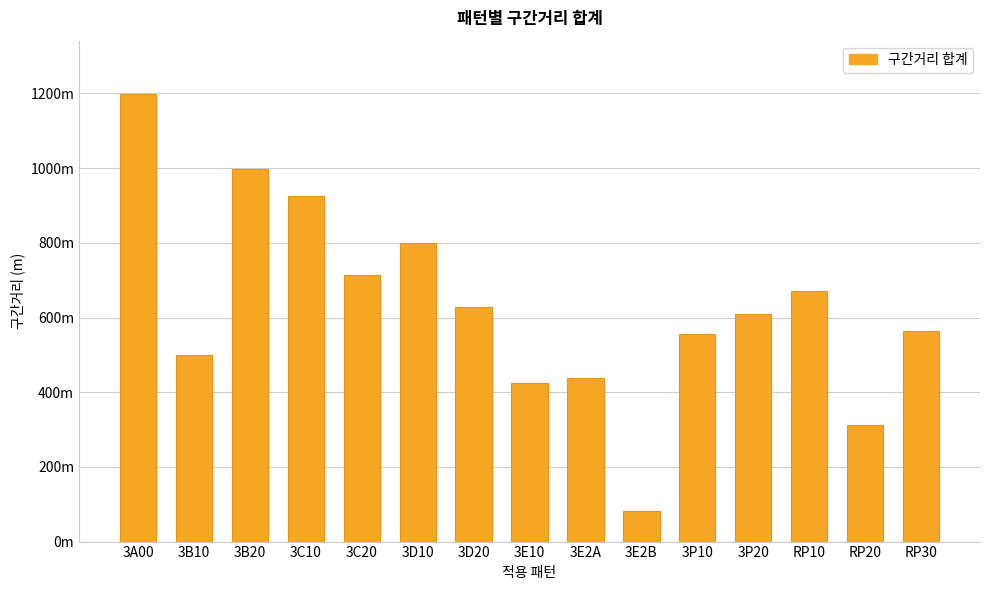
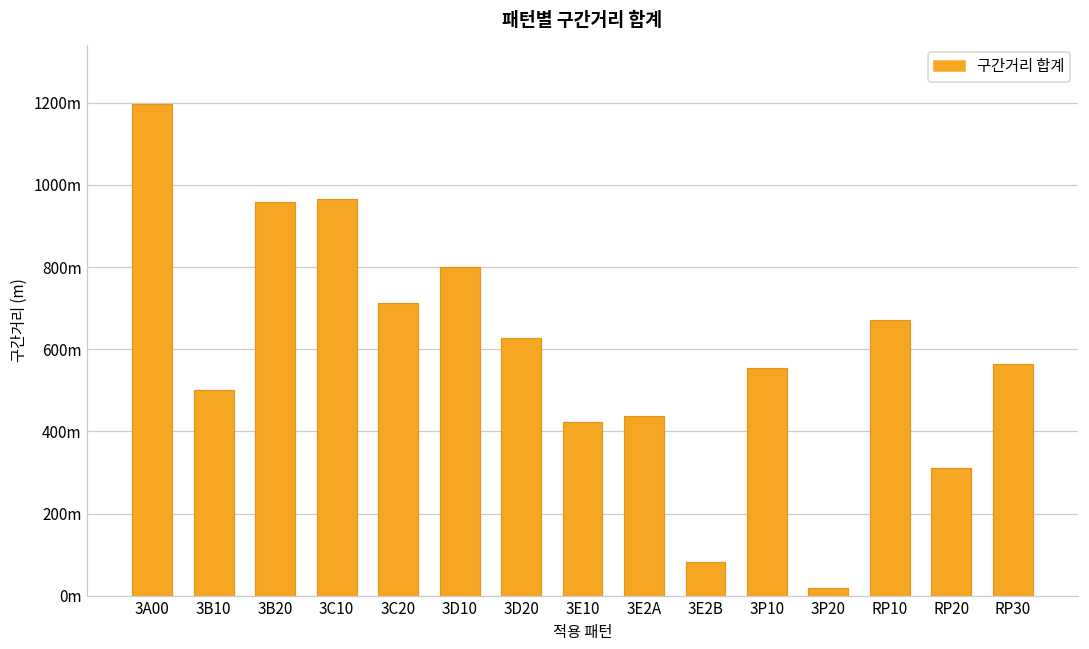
  {
    "3A00": "1200m",
    "3B10": "500m",
-   "3B20": "1000m",
-   "3C10": "930m",
+   "3B20": "960m",
+   "3C10": "970m",
    "3C20": "710m",
    "3D10": "800m",
    "3D20": "630m",
    "3E10": "420m",
    "3E2A": "440m",
    "3E2B": "80m",
    "3P10": "560m",
-   "3P20": "610m",
+   "3P20": "20m",
    "RP10": "670m",
    "RP20": "310m",
    "RP30": "560m"
  }
